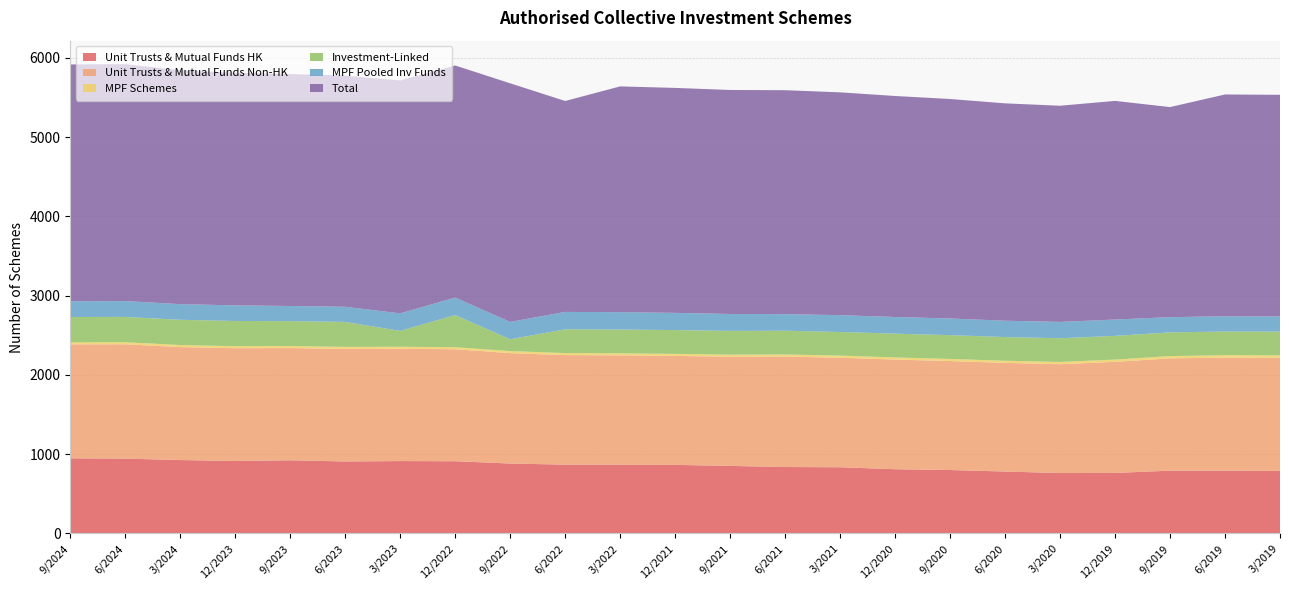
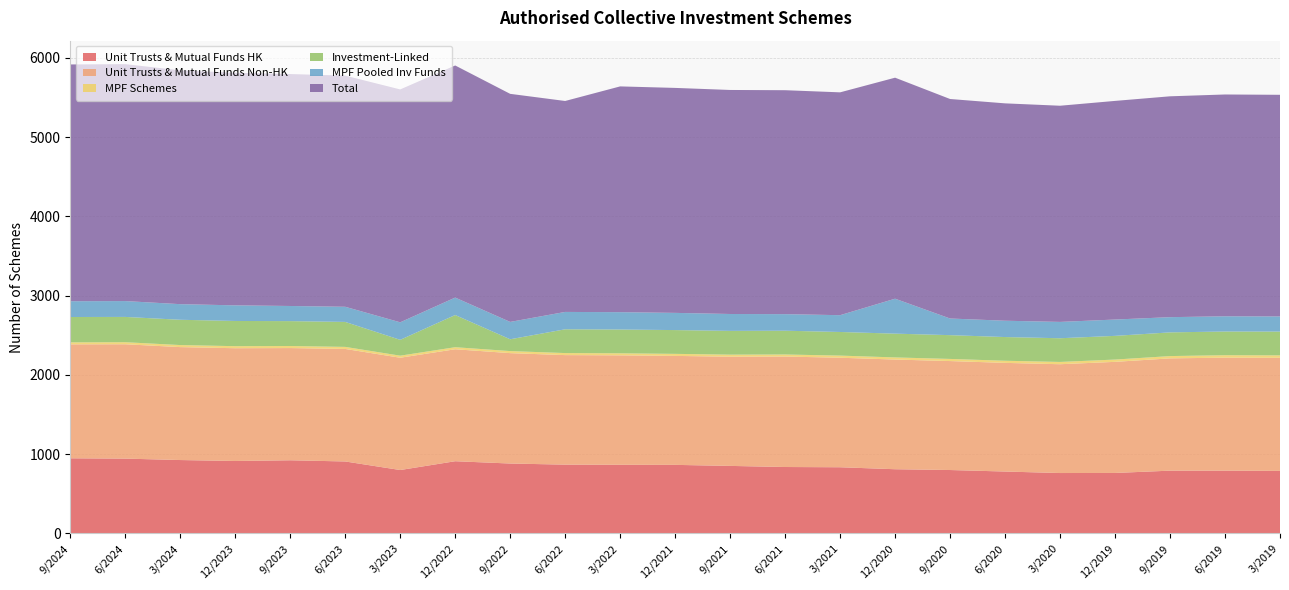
  {
    "Unit Trusts & Mutual Funds HK": {
      "9/2024": 900,
      "6/2024": 900,
      "3/2024": 900,
      "12/2023": 900,
      "9/2023": 900,
      "6/2023": 900,
-     "3/2023": 900,
+     "3/2023": 800,
      "12/2022": 900,
      "9/2022": 900,
      "6/2022": 900,
      "3/2022": 900,
      "12/2021": 900,
      "9/2021": 900,
      "6/2021": 800,
      "3/2021": 800,
      "12/2020": 800,
      "9/2020": 800,
      "6/2020": 800,
      "3/2020": 800,
      "12/2019": 800,
      "9/2019": 800,
      "6/2019": 800,
      "3/2019": 800
    },
    "Investment-Linked": {
      "9/2024": 300,
      "6/2024": 300,
      "3/2024": 300,
      "12/2023": 300,
      "9/2023": 300,
      "6/2023": 300,
      "3/2023": 200,
      "12/2022": 400,
      "9/2022": 100,
      "6/2022": 300,
      "3/2022": 300,
      "12/2021": 300,
      "9/2021": 300,
      "6/2021": 300,
      "3/2021": 300,
      "12/2020": 300,
      "9/2020": 300,
      "6/2020": 300,
      "3/2020": 300,
      "12/2019": 300,
      "9/2019": 300,
      "6/2019": 300,
      "3/2019": 300
    },
    "MPF Pooled Inv Funds": {
      "9/2024": 200,
      "6/2024": 200,
      "3/2024": 200,
      "12/2023": 200,
      "9/2023": 200,
      "6/2023": 200,
      "3/2023": 200,
      "12/2022": 200,
      "9/2022": 200,
      "6/2022": 200,
      "3/2022": 200,
      "12/2021": 200,
      "9/2021": 200,
      "6/2021": 200,
      "3/2021": 200,
-     "12/2020": 200,
+     "12/2020": 400,
      "9/2020": 200,
      "6/2020": 200,
      "3/2020": 200,
      "12/2019": 200,
      "9/2019": 200,
      "6/2019": 200,
      "3/2019": 200
    },
    "Total": {
      "9/2024": 3000,
      "12/2022": 2900,
-     "9/2022": 3000,
+     "9/2022": 2900,
      "6/2022": 2700,
      "3/2022": 2800,
      "12/2021": 2800,
      "9/2021": 2800,
      "6/2021": 2800,
      "3/2021": 2800,
      "12/2020": 2800,
      "9/2020": 2800,
      "6/2020": 2700,
      "3/2020": 2700,
      "12/2019": 2800,
-     "9/2019": 2700,
+     "9/2019": 2800,
      "6/2019": 2800,
      "3/2019": 2800
    }
  }
